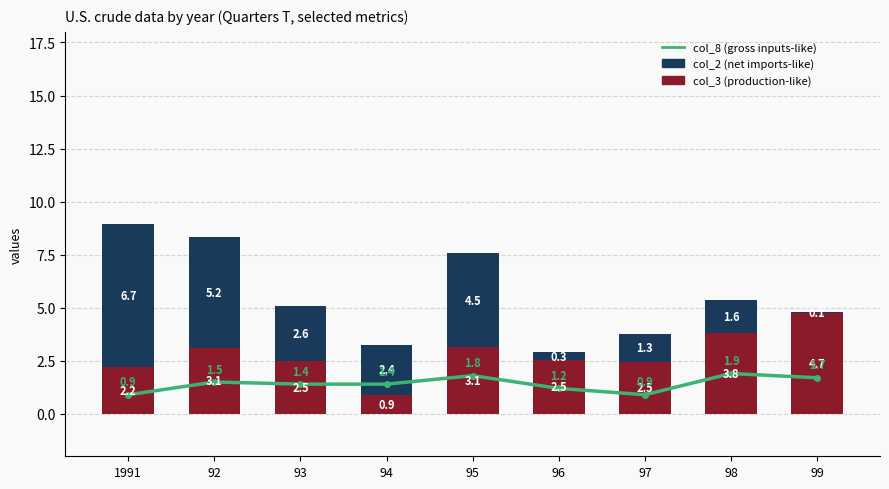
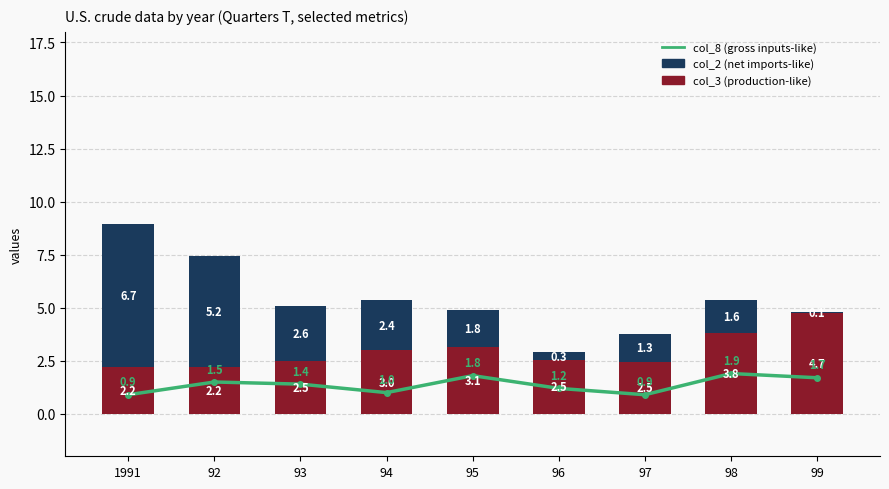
  {
    "col_3 (production-like)": {
-     "92": 3.1,
-     "94": 0.9
+     "92": 2.2,
+     "94": 3.0
    },
    "col_8 (gross inputs-like)": {
      "92": 1.5,
      "93": 1.4,
-     "94": 1.4,
+     "94": 1.0,
      "95": 1.8,
      "96": 1.2,
      "98": 1.9
    },
    "col_2 (net imports-like)": {
      "1991": 6.7,
      "92": 5.2,
      "93": 2.6,
-     "95": 4.5,
+     "95": 1.8,
      "96": 0.3,
      "97": 1.3,
      "98": 1.6,
      "99": 0.1
    }
  }
